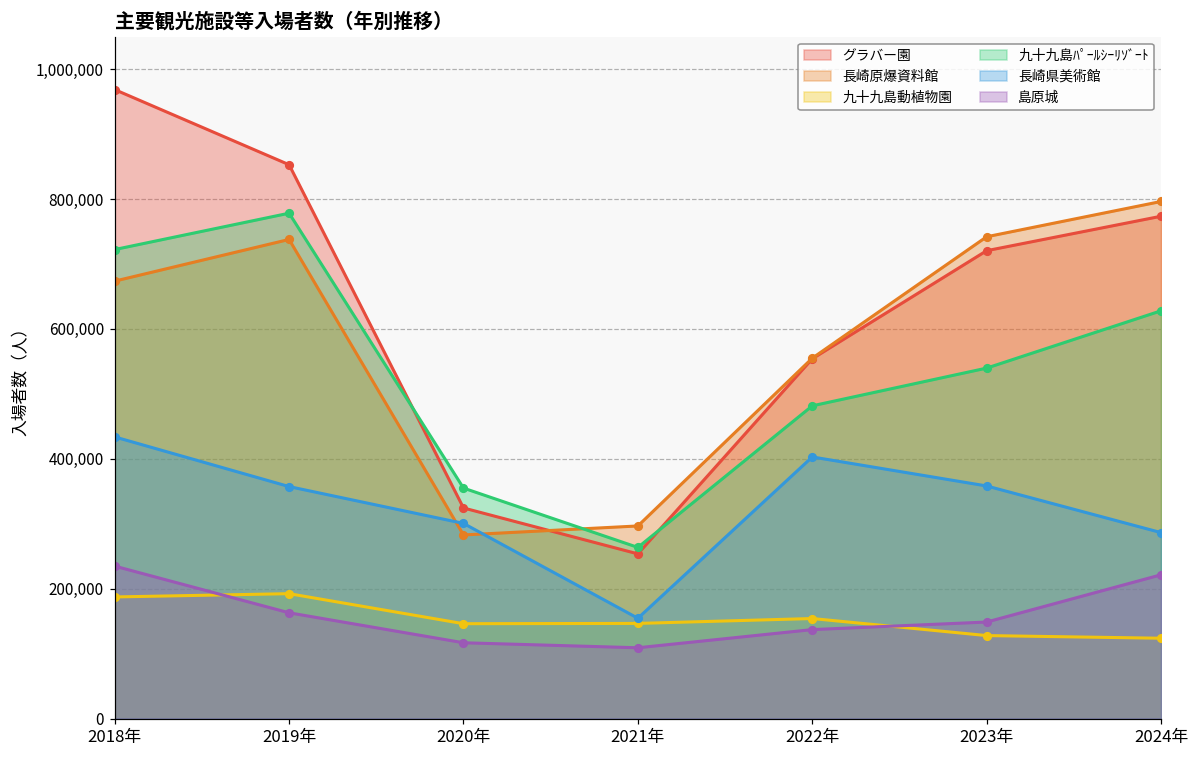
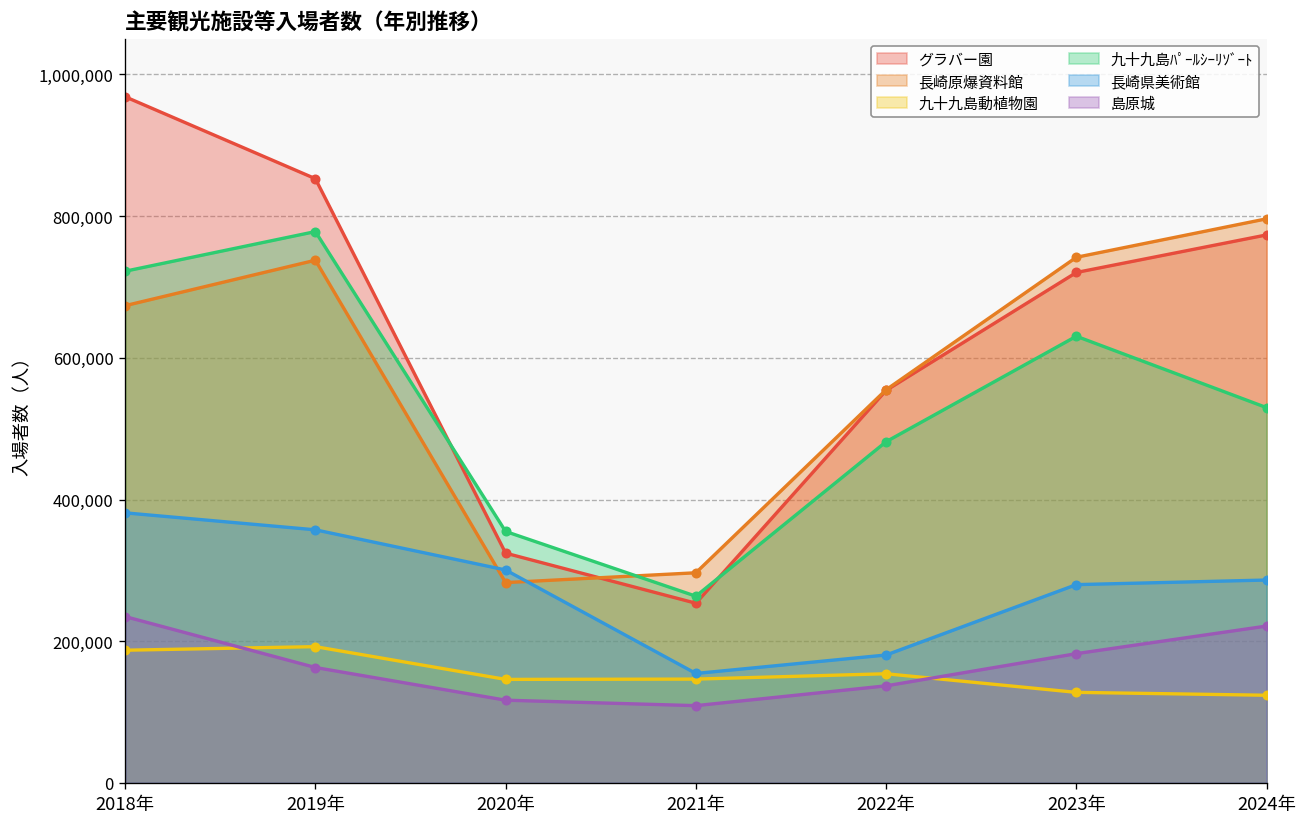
  {
    "九十九島ﾊﾟｰﾙｼｰﾘｿﾞｰﾄ": {
      "2018年": "720,000",
      "2019年": "780,000",
      "2020年": "350,000",
      "2021年": "260,000",
      "2022年": "480,000",
-     "2023年": "540,000",
-     "2024年": "630,000"
+     "2023年": "630,000",
+     "2024年": "530,000"
    },
    "長崎県美術館": {
-     "2018年": "430,000",
+     "2018年": "380,000",
      "2019年": "360,000",
      "2020年": "300,000",
      "2021年": "150,000",
-     "2022年": "400,000",
-     "2023年": "360,000",
+     "2022年": "180,000",
+     "2023年": "280,000",
      "2024年": "290,000"
    },
    "島原城": {
      "2018年": "230,000",
      "2019年": "160,000",
      "2020年": "120,000",
      "2021年": "110,000",
      "2022年": "140,000",
-     "2023年": "150,000",
+     "2023年": "180,000",
      "2024年": "220,000"
    }
  }
